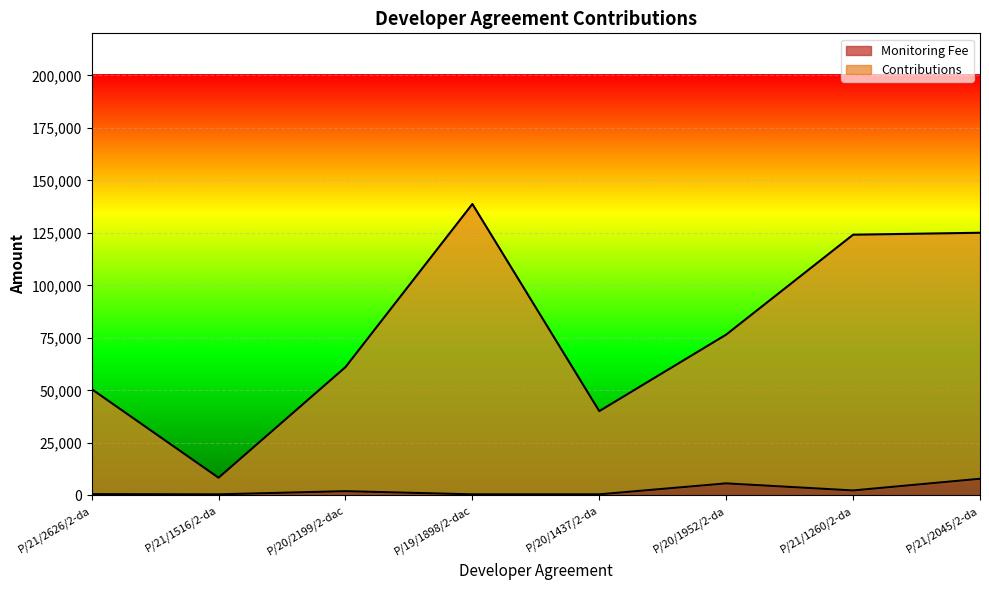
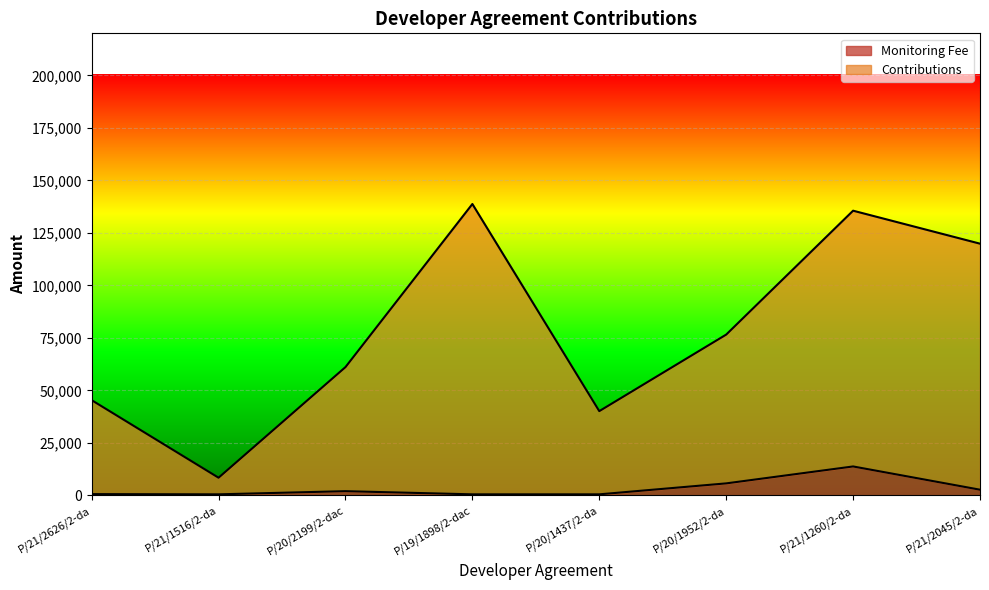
  {
    "Monitoring Fee": {
      "P/21/2626/2-da": "1,000",
      "P/21/1516/2-da": "1,000",
      "P/20/2199/2-dac": "2,000",
      "P/19/1898/2-dac": "1,000",
      "P/20/1437/2-da": "1,000",
      "P/20/1952/2-da": "6,000",
-     "P/21/1260/2-da": "2,000",
-     "P/21/2045/2-da": "8,000"
+     "P/21/1260/2-da": "14,000",
+     "P/21/2045/2-da": "3,000"
    },
    "Contributions": {
-     "P/21/2626/2-da": "50,000",
+     "P/21/2626/2-da": "45,000",
      "P/21/1516/2-da": "8,000",
      "P/20/2199/2-dac": "59,000",
      "P/19/1898/2-dac": "138,000",
      "P/20/1437/2-da": "40,000",
      "P/20/1952/2-da": "71,000",
      "P/21/1260/2-da": "122,000",
      "P/21/2045/2-da": "117,000"
    }
  }
